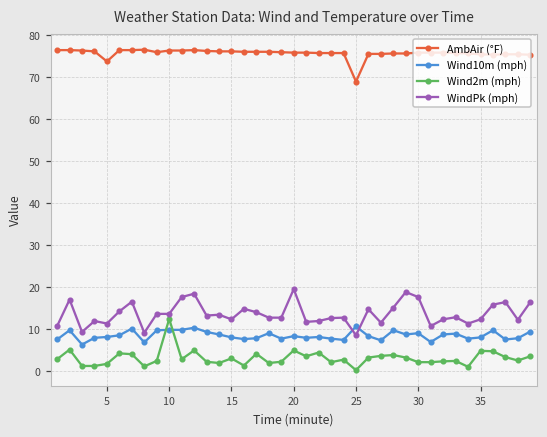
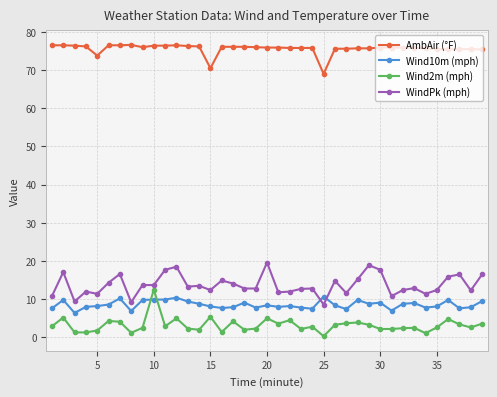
  {
    "AmbAir (°F)": {
      "5": 74,
      "10": 76,
-     "15": 76,
+     "15": 71,
      "20": 76,
      "25": 69
    },
    "Wind10m (mph)": {
      "5": 8,
      "10": 10,
      "15": 8,
      "20": 8,
      "25": 11,
      "30": 9,
      "35": 8
    },
    "Wind2m (mph)": {
      "5": 2,
      "10": 13,
-     "15": 3,
+     "15": 5,
      "20": 5,
      "25": 0,
      "30": 2,
-     "35": 5
+     "35": 3
    },
    "WindPk (mph)": {
      "5": 11,
      "10": 14,
      "15": 12,
      "20": 20,
      "25": 9,
      "30": 18,
      "35": 12
    }
  }
